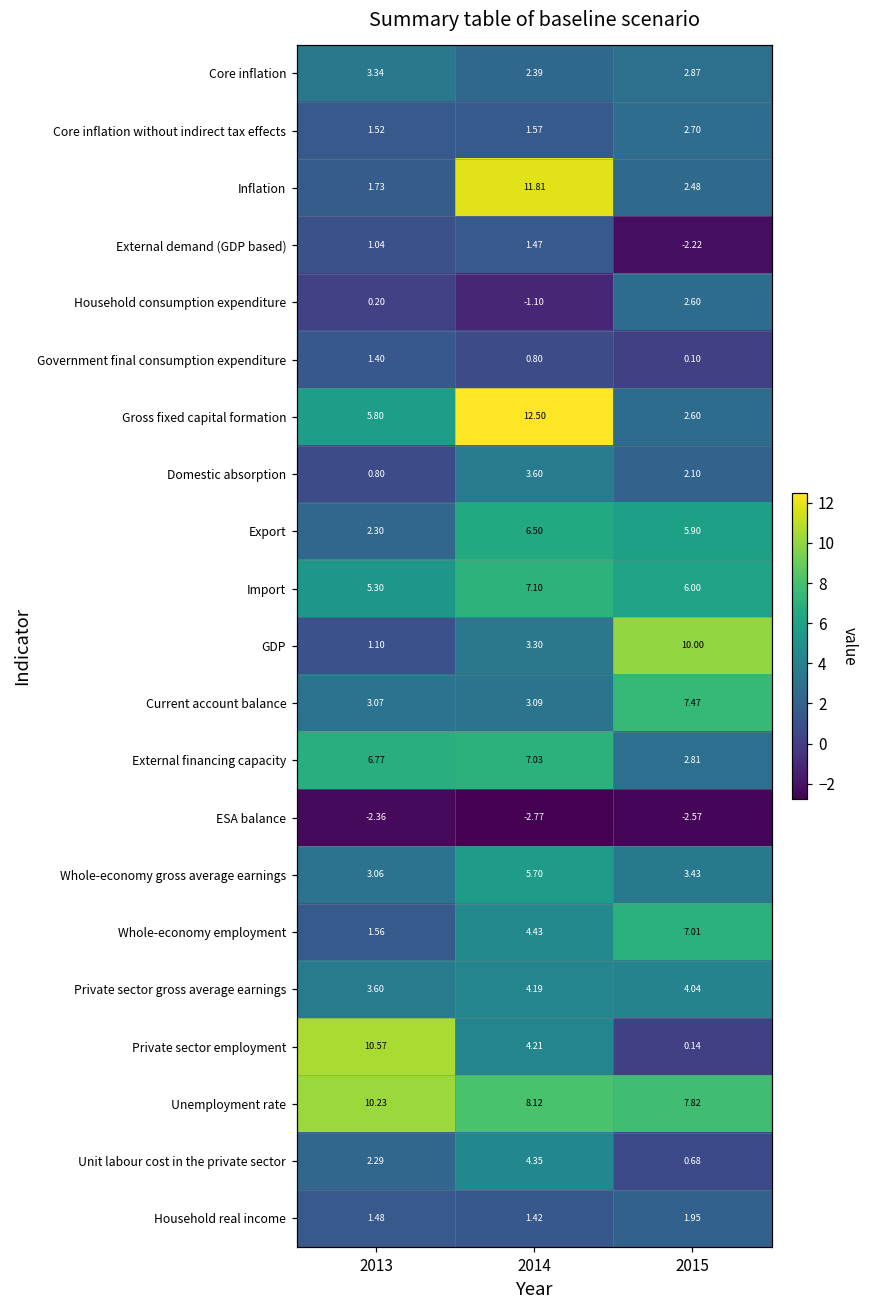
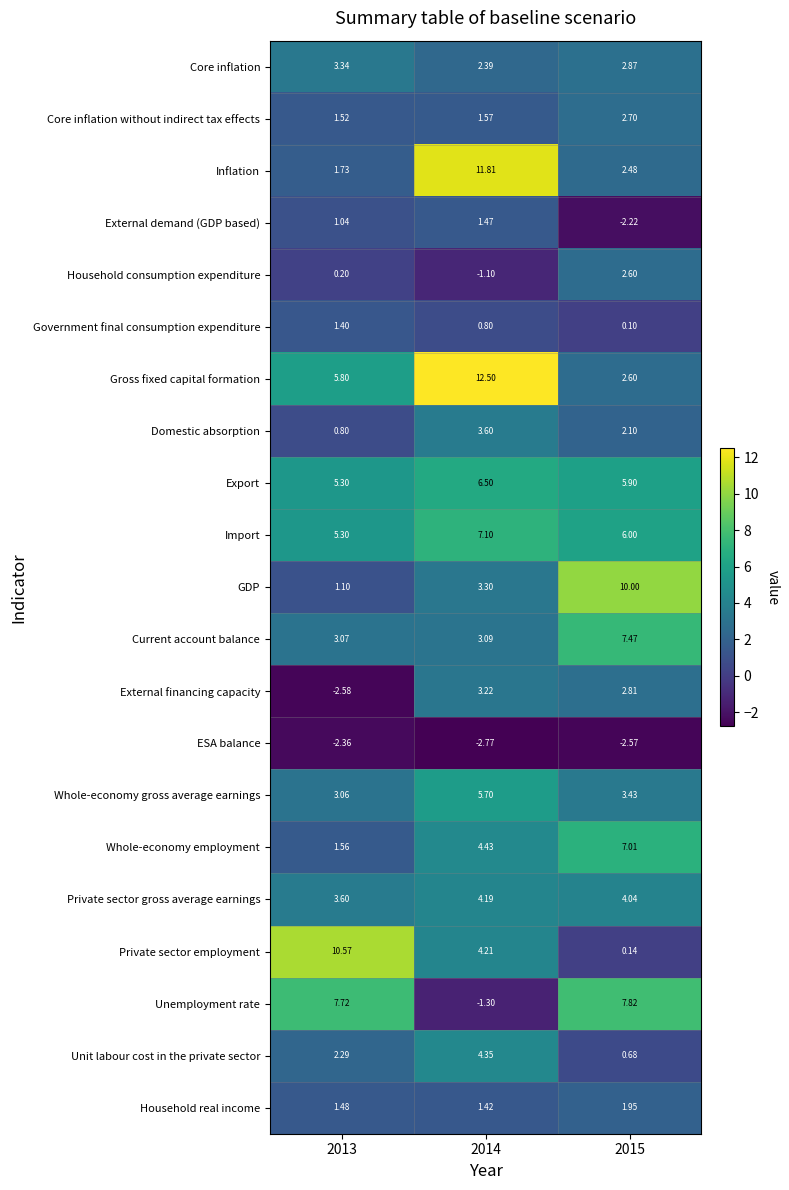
  {
    "Core inflation": {
      "2013": 3.34,
      "2014": 2.39,
      "2015": 2.87
    },
    "Core inflation without indirect tax effects": {
      "2013": 1.52,
      "2014": 1.57,
      "2015": 2.70
    },
    "Inflation": {
      "2013": 1.73,
      "2014": 11.81,
      "2015": 2.48
    },
    "External demand (GDP based)": {
      "2013": 1.04,
      "2014": 1.47,
      "2015": -2.22
    },
    "Household consumption expenditure": {
      "2013": 0.20,
      "2014": -1.10,
      "2015": 2.60
    },
    "Government final consumption expenditure": {
      "2013": 1.40,
      "2014": 0.80,
      "2015": 0.10
    },
    "Gross fixed capital formation": {
      "2013": 5.80,
      "2014": 12.50,
      "2015": 2.60
    },
    "Domestic absorption": {
      "2013": 0.80,
      "2014": 3.60,
      "2015": 2.10
    },
    "Export": {
-     "2013": 2.30,
+     "2013": 5.30,
      "2014": 6.50,
      "2015": 5.90
    },
    "Import": {
      "2013": 5.30,
      "2014": 7.10,
      "2015": 6.00
    },
    "GDP": {
      "2013": 1.10,
      "2014": 3.30,
      "2015": 10.00
    },
    "Current account balance": {
      "2013": 3.07,
      "2014": 3.09,
      "2015": 7.47
    },
    "External financing capacity": {
-     "2013": 6.77,
-     "2014": 7.03,
+     "2013": -2.58,
+     "2014": 3.22,
      "2015": 2.81
    },
    "ESA balance": {
      "2013": -2.36,
      "2014": -2.77,
      "2015": -2.57
    },
    "Whole-economy gross average earnings": {
      "2013": 3.06,
      "2014": 5.70,
      "2015": 3.43
    },
    "Whole-economy employment": {
      "2013": 1.56,
      "2014": 4.43,
      "2015": 7.01
    },
    "Private sector gross average earnings": {
      "2013": 3.60,
      "2014": 4.19,
      "2015": 4.04
    },
    "Private sector employment": {
      "2013": 10.57,
      "2014": 4.21,
      "2015": 0.14
    },
    "Unemployment rate": {
-     "2013": 10.23,
-     "2014": 8.12,
+     "2013": 7.72,
+     "2014": -1.30,
      "2015": 7.82
    },
    "Unit labour cost in the private sector": {
      "2013": 2.29,
      "2014": 4.35,
      "2015": 0.68
    },
    "Household real income": {
      "2013": 1.48,
      "2014": 1.42,
      "2015": 1.95
    }
  }
